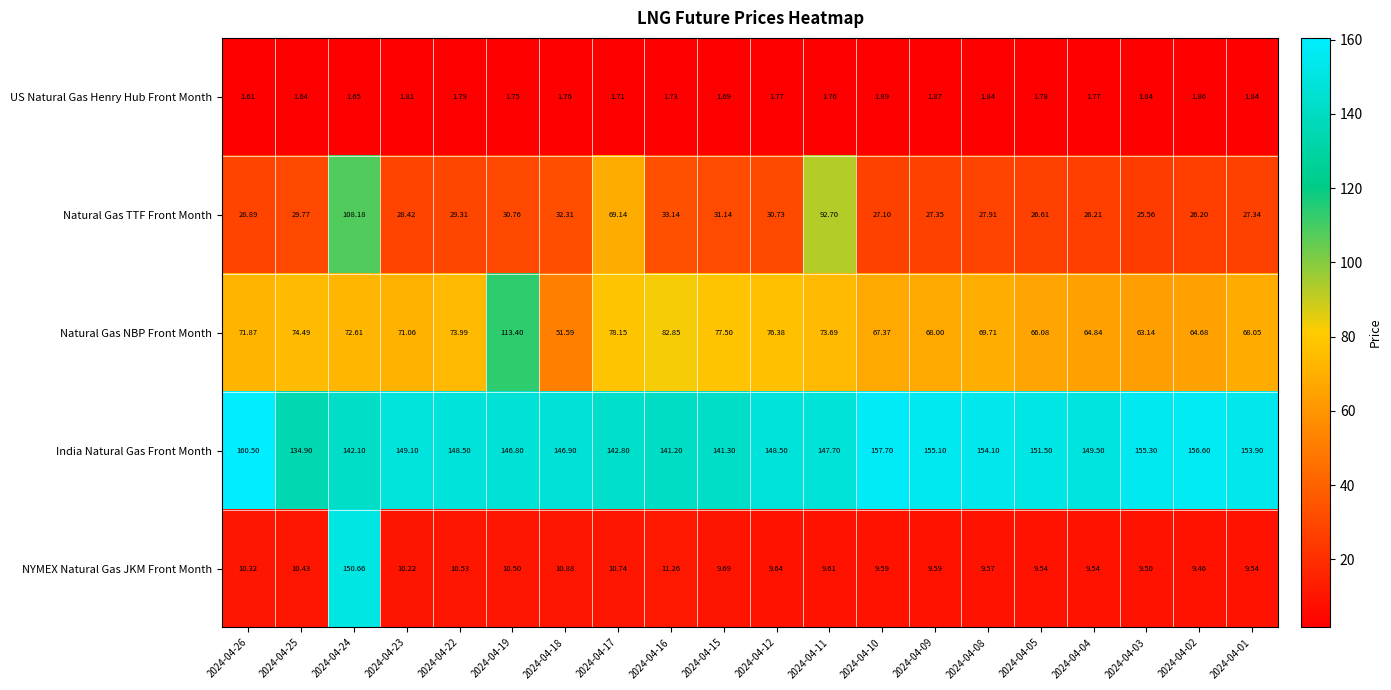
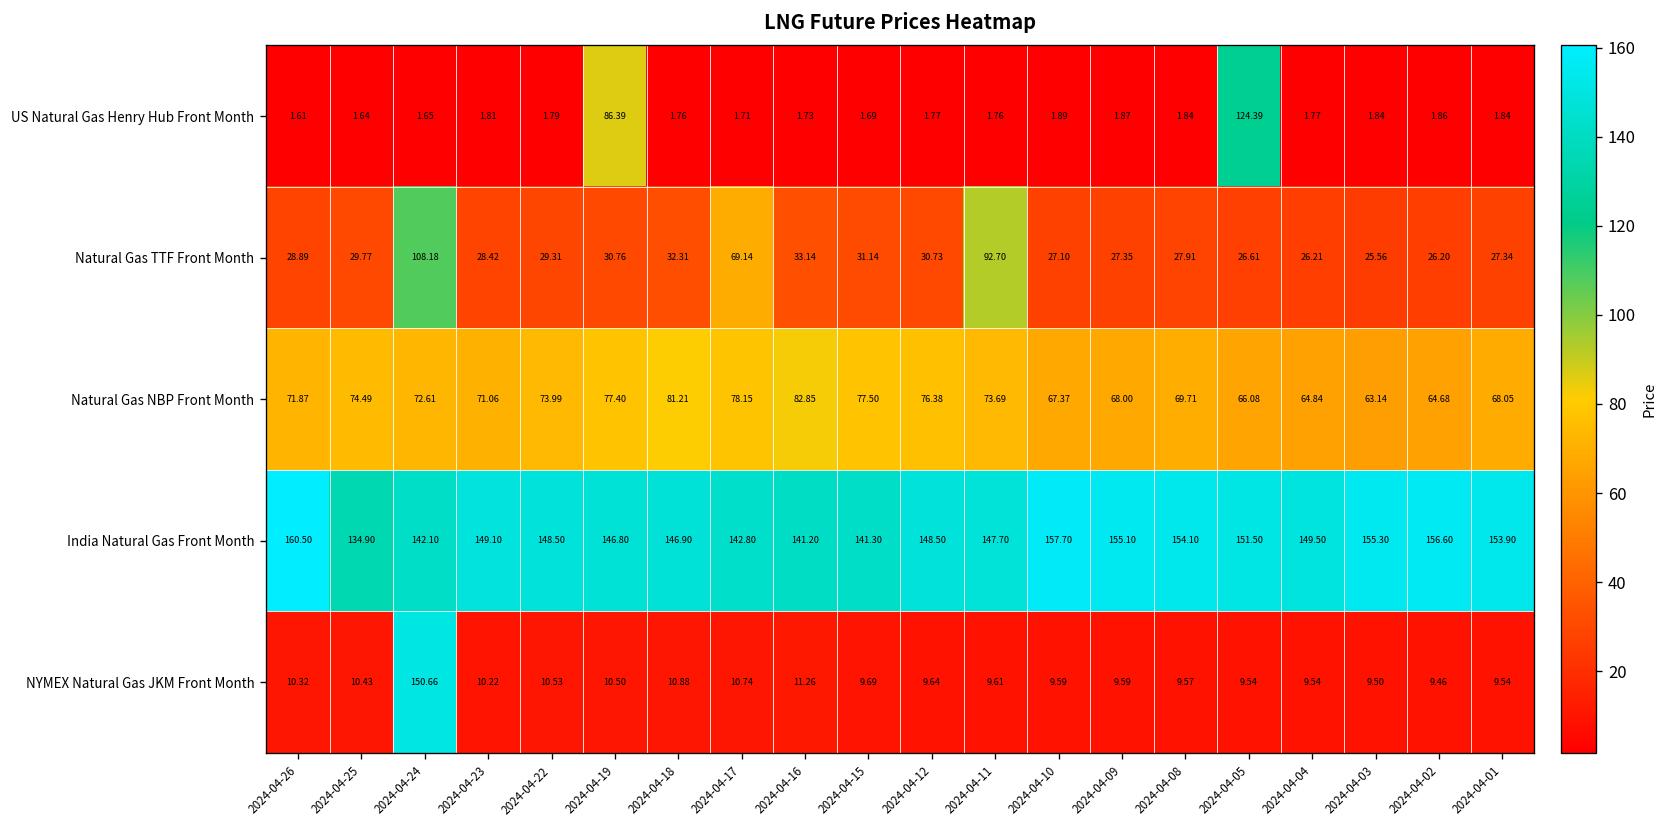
  {
    "US Natural Gas Henry Hub Front Month": {
      "2024-04-26": 1.61,
      "2024-04-25": 1.64,
      "2024-04-24": 1.65,
      "2024-04-23": 1.81,
      "2024-04-22": 1.79,
-     "2024-04-19": 1.75,
+     "2024-04-19": 86.39,
      "2024-04-18": 1.76,
      "2024-04-17": 1.71,
      "2024-04-16": 1.73,
      "2024-04-15": 1.69,
      "2024-04-12": 1.77,
      "2024-04-11": 1.76,
      "2024-04-10": 1.89,
      "2024-04-09": 1.87,
      "2024-04-08": 1.84,
-     "2024-04-05": 1.78,
+     "2024-04-05": 124.39,
      "2024-04-04": 1.77,
      "2024-04-03": 1.84,
      "2024-04-02": 1.86,
      "2024-04-01": 1.84
    },
    "Natural Gas TTF Front Month": {
      "2024-04-26": 28.89,
      "2024-04-25": 29.77,
      "2024-04-24": 108.18,
      "2024-04-23": 28.42,
      "2024-04-22": 29.31,
      "2024-04-19": 30.76,
      "2024-04-18": 32.31,
      "2024-04-17": 69.14,
      "2024-04-16": 33.14,
      "2024-04-15": 31.14,
      "2024-04-12": 30.73,
      "2024-04-11": 92.70,
      "2024-04-10": 27.10,
      "2024-04-09": 27.35,
      "2024-04-08": 27.91,
      "2024-04-05": 26.61,
      "2024-04-04": 26.21,
      "2024-04-03": 25.56,
      "2024-04-02": 26.20,
      "2024-04-01": 27.34
    },
    "Natural Gas NBP Front Month": {
      "2024-04-26": 71.87,
      "2024-04-25": 74.49,
      "2024-04-24": 72.61,
      "2024-04-23": 71.06,
      "2024-04-22": 73.99,
-     "2024-04-19": 113.40,
-     "2024-04-18": 51.59,
+     "2024-04-19": 77.40,
+     "2024-04-18": 81.21,
      "2024-04-17": 78.15,
      "2024-04-16": 82.85,
      "2024-04-15": 77.50,
      "2024-04-12": 76.38,
      "2024-04-11": 73.69,
      "2024-04-10": 67.37,
      "2024-04-09": 68.00,
      "2024-04-08": 69.71,
      "2024-04-05": 66.08,
      "2024-04-04": 64.84,
      "2024-04-03": 63.14,
      "2024-04-02": 64.68,
      "2024-04-01": 68.05
    },
    "India Natural Gas Front Month": {
      "2024-04-26": 160.50,
      "2024-04-25": 134.90,
      "2024-04-24": 142.10,
      "2024-04-23": 149.10,
      "2024-04-22": 148.50,
      "2024-04-19": 146.80,
      "2024-04-18": 146.90,
      "2024-04-17": 142.80,
      "2024-04-16": 141.20,
      "2024-04-15": 141.30,
      "2024-04-12": 148.50,
      "2024-04-11": 147.70,
      "2024-04-10": 157.70,
      "2024-04-09": 155.10,
      "2024-04-08": 154.10,
      "2024-04-05": 151.50,
      "2024-04-04": 149.50,
      "2024-04-03": 155.30,
      "2024-04-02": 156.60,
      "2024-04-01": 153.90
    },
    "NYMEX Natural Gas JKM Front Month": {
      "2024-04-26": 10.32,
      "2024-04-25": 10.43,
      "2024-04-24": 150.66,
      "2024-04-23": 10.22,
      "2024-04-22": 10.53,
      "2024-04-19": 10.50,
      "2024-04-18": 10.88,
      "2024-04-17": 10.74,
      "2024-04-16": 11.26,
      "2024-04-15": 9.69,
      "2024-04-12": 9.64,
      "2024-04-11": 9.61,
      "2024-04-10": 9.59,
      "2024-04-09": 9.59,
      "2024-04-08": 9.57,
      "2024-04-05": 9.54,
      "2024-04-04": 9.54,
      "2024-04-03": 9.50,
      "2024-04-02": 9.46,
      "2024-04-01": 9.54
    }
  }
